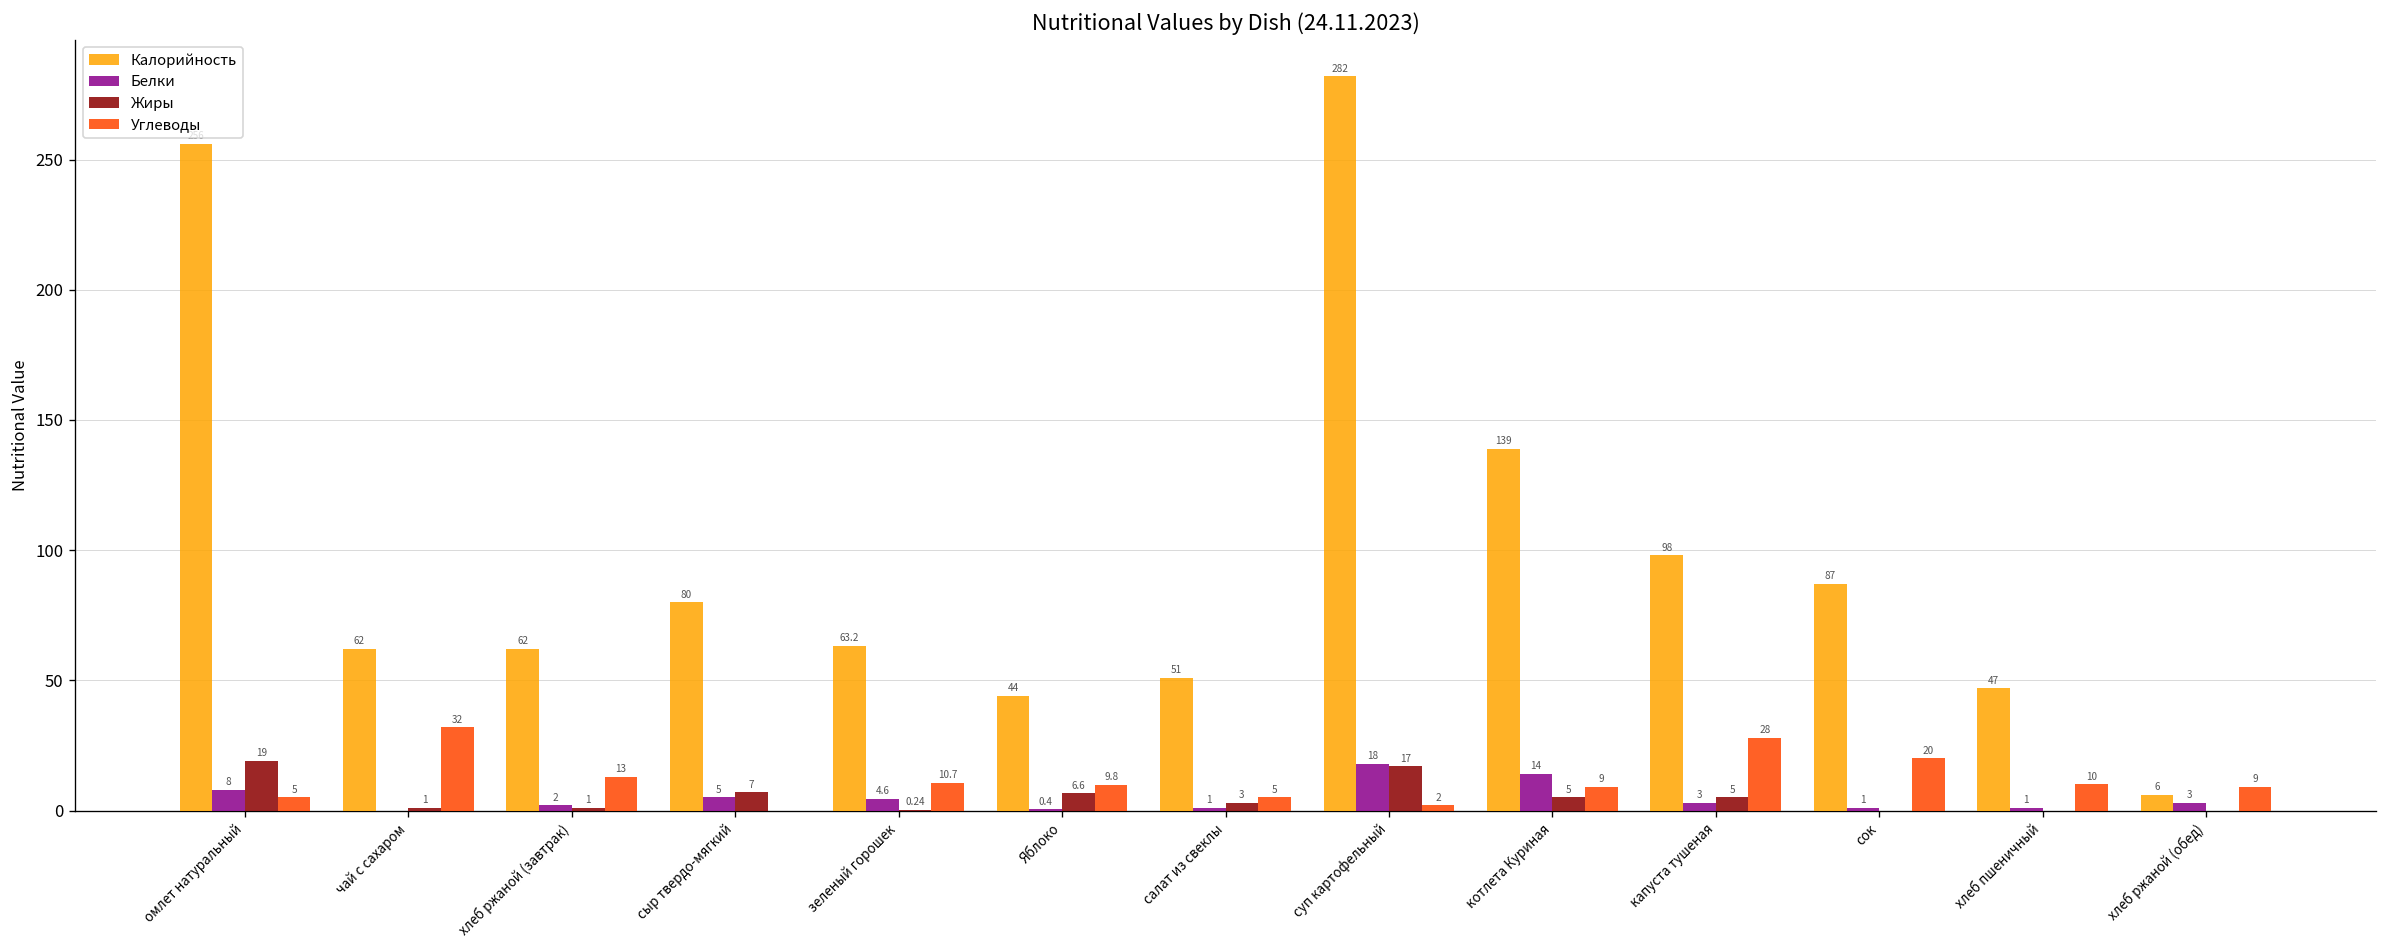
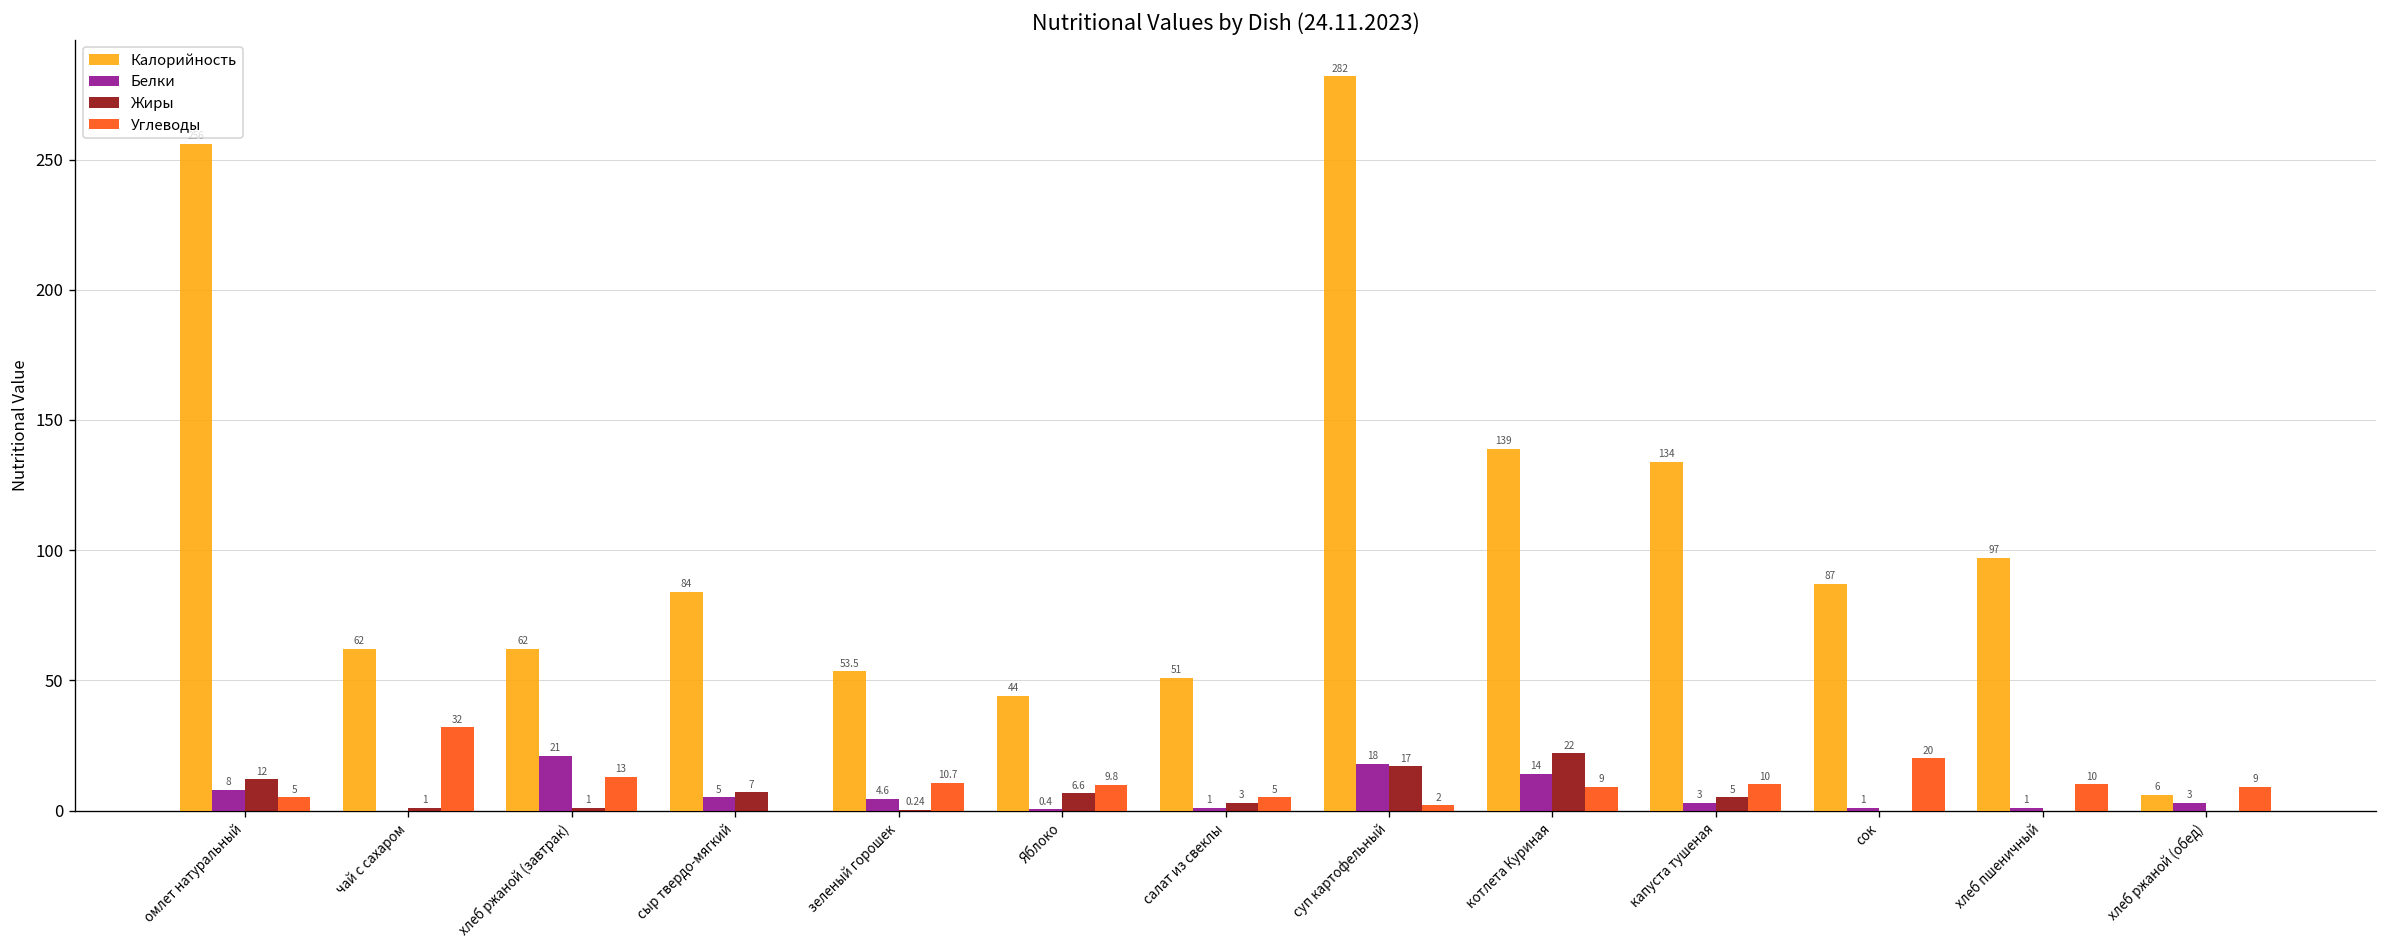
  {
    "Калорийность": {
      "чай с сахаром": 62,
      "хлеб ржаной (завтрак)": 62,
-     "сыр твердо-мягкий": 80,
-     "зеленый горошек": 63.2,
+     "сыр твердо-мягкий": 84,
+     "зеленый горошек": 53.5,
      "Яблоко": 44,
      "салат из свеклы": 51,
      "суп картофельный": 282,
      "котлета Куриная": 139,
-     "капуста тушеная": 98,
+     "капуста тушеная": 134,
      "сок": 87,
-     "хлеб пшеничный": 47,
+     "хлеб пшеничный": 97,
      "хлеб ржаной (обед)": 6
    },
    "Белки": {
      "омлет натуральный": 8,
-     "хлеб ржаной (завтрак)": 2,
+     "хлеб ржаной (завтрак)": 21,
      "сыр твердо-мягкий": 5,
      "зеленый горошек": 4.6,
      "Яблоко": 0.4,
      "салат из свеклы": 1,
      "суп картофельный": 18,
      "котлета Куриная": 14,
      "капуста тушеная": 3,
      "сок": 1,
      "хлеб пшеничный": 1,
      "хлеб ржаной (обед)": 3
    },
    "Жиры": {
-     "омлет натуральный": 19,
+     "омлет натуральный": 12,
      "чай с сахаром": 1,
      "хлеб ржаной (завтрак)": 1,
      "сыр твердо-мягкий": 7,
      "зеленый горошек": 0.24,
      "Яблоко": 6.6,
      "салат из свеклы": 3,
      "суп картофельный": 17,
-     "котлета Куриная": 5,
+     "котлета Куриная": 22,
      "капуста тушеная": 5
    },
    "Углеводы": {
      "омлет натуральный": 5,
      "чай с сахаром": 32,
      "хлеб ржаной (завтрак)": 13,
      "зеленый горошек": 10.7,
      "Яблоко": 9.8,
      "салат из свеклы": 5,
      "суп картофельный": 2,
      "котлета Куриная": 9,
-     "капуста тушеная": 28,
+     "капуста тушеная": 10,
      "сок": 20,
      "хлеб пшеничный": 10,
      "хлеб ржаной (обед)": 9
    }
  }
